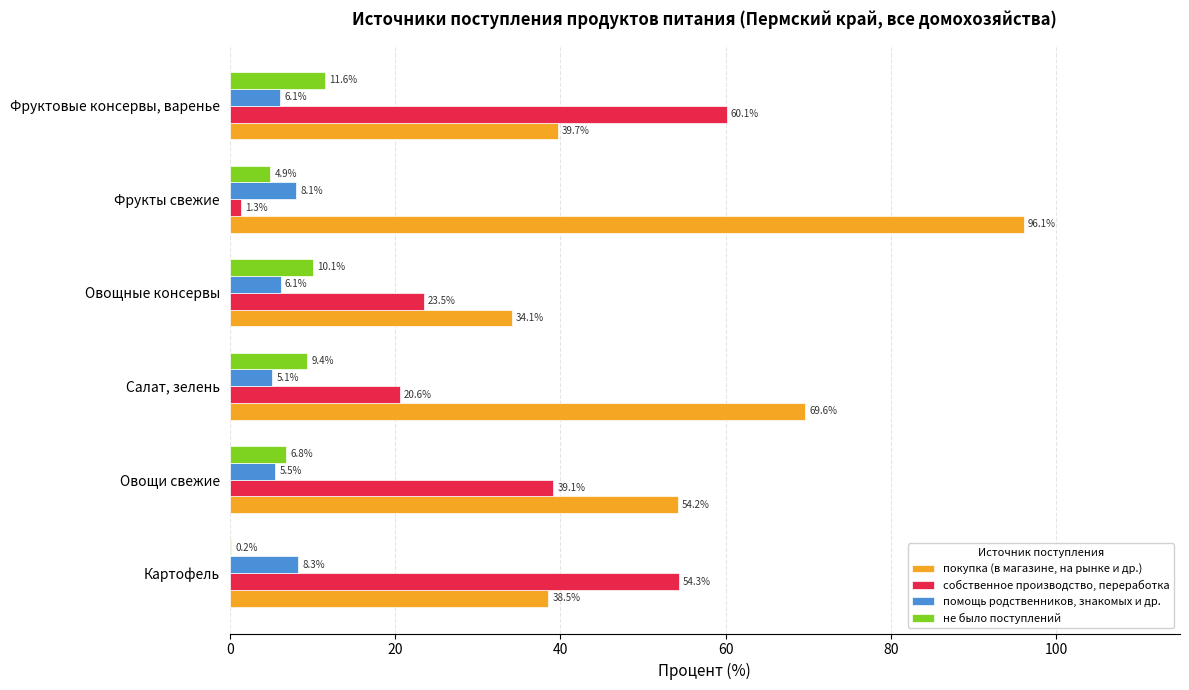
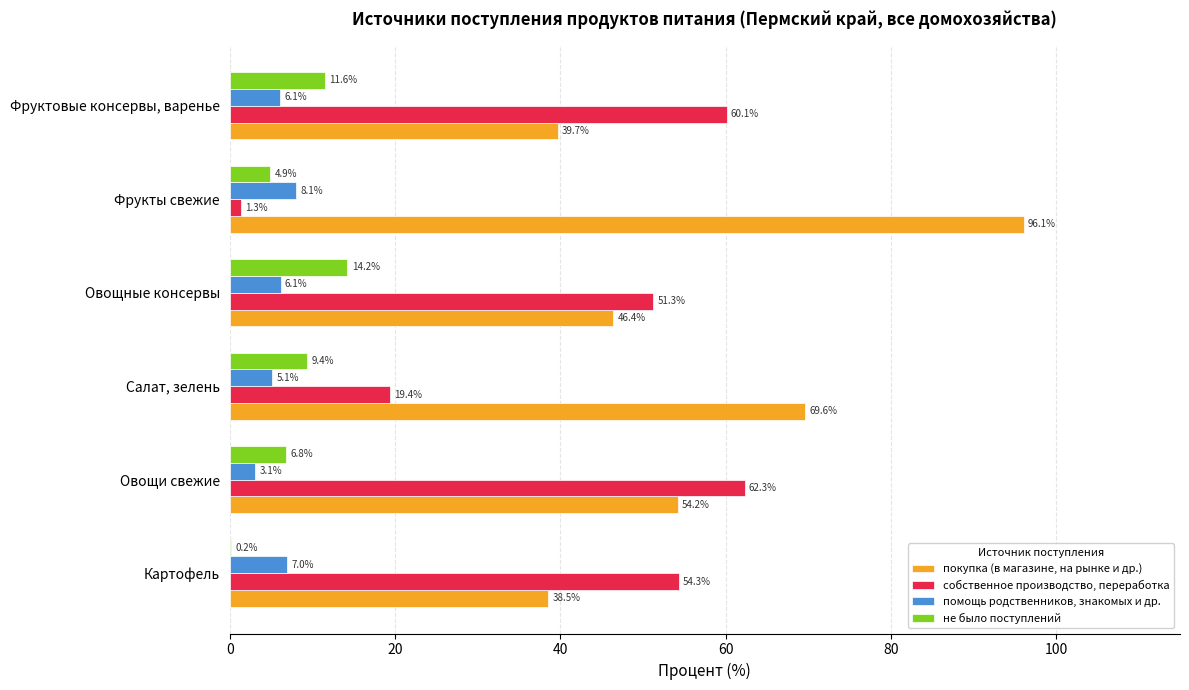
  {
    "покупка (в магазине, на рынке и др.)": {
      "Фруктовые консервы, варенье": "39.7%",
      "Фрукты свежие": "96.1%",
-     "Овощные консервы": "34.1%",
+     "Овощные консервы": "46.4%",
      "Салат, зелень": "69.6%",
      "Овощи свежие": "54.2%",
      "Картофель": "38.5%"
    },
    "собственное производство, переработка": {
      "Фруктовые консервы, варенье": "60.1%",
      "Фрукты свежие": "1.3%",
-     "Овощные консервы": "23.5%",
-     "Салат, зелень": "20.6%",
-     "Овощи свежие": "39.1%",
+     "Овощные консервы": "51.3%",
+     "Салат, зелень": "19.4%",
+     "Овощи свежие": "62.3%",
      "Картофель": "54.3%"
    },
    "помощь родственников, знакомых и др.": {
      "Фруктовые консервы, варенье": "6.1%",
      "Фрукты свежие": "8.1%",
      "Овощные консервы": "6.1%",
      "Салат, зелень": "5.1%",
-     "Овощи свежие": "5.5%",
-     "Картофель": "8.3%"
+     "Овощи свежие": "3.1%",
+     "Картофель": "7.0%"
    },
    "не было поступлений": {
      "Фруктовые консервы, варенье": "11.6%",
      "Фрукты свежие": "4.9%",
-     "Овощные консервы": "10.1%",
+     "Овощные консервы": "14.2%",
      "Салат, зелень": "9.4%",
      "Овощи свежие": "6.8%",
      "Картофель": "0.2%"
    }
  }
